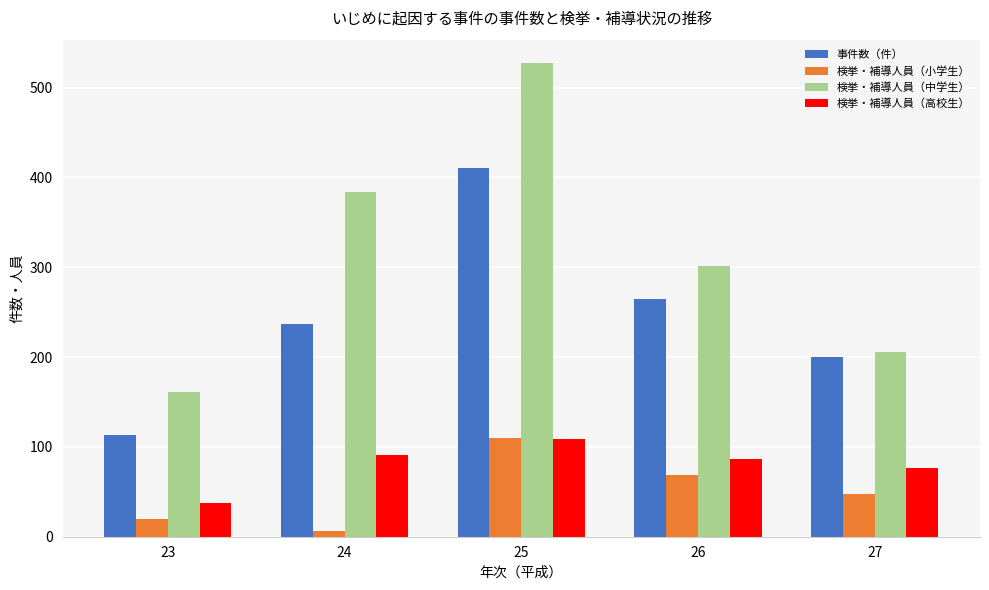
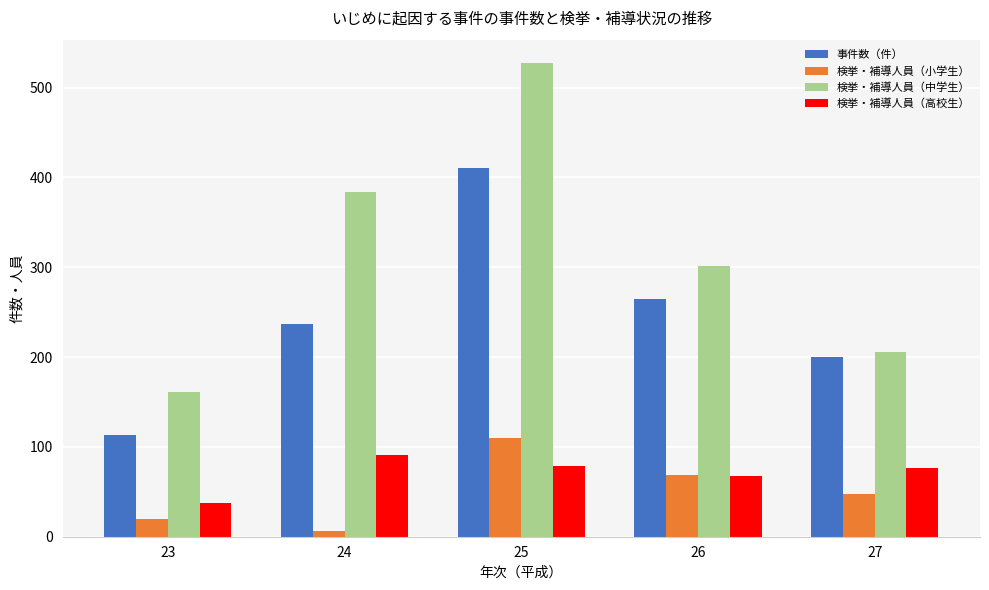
  {
    "事件数（件）": {
      "23": 110,
      "24": 240,
      "25": 410,
      "26": 270,
      "27": 200
    },
    "検挙・補導人員（小学生）": {
      "23": 20,
      "24": 10,
      "25": 110,
      "26": 70,
      "27": 50
    },
    "検挙・補導人員（中学生）": {
      "23": 160,
      "24": 380,
      "25": 530,
      "26": 300,
      "27": 210
    },
    "検挙・補導人員（高校生）": {
      "23": 40,
      "24": 90,
-     "25": 110,
-     "26": 90,
+     "25": 80,
+     "26": 70,
      "27": 80
    }
  }
